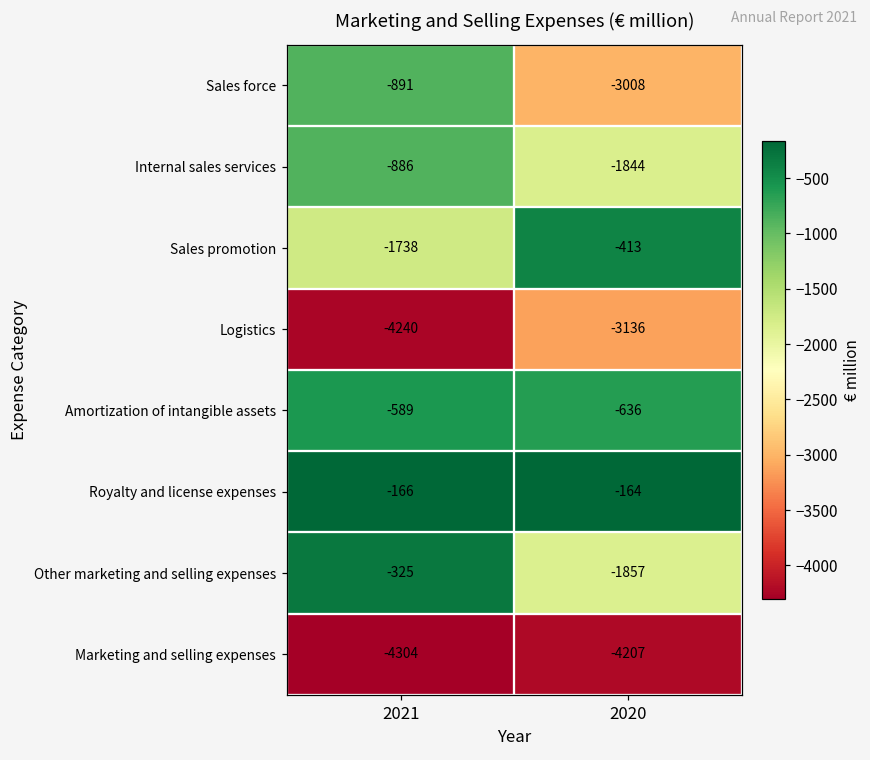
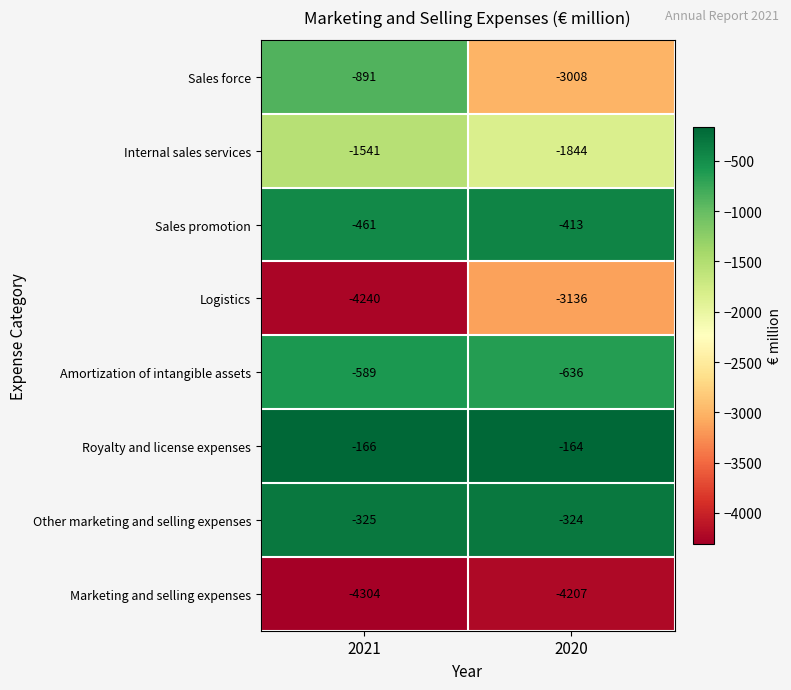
  {
    "Sales force": {
      "2021": -891,
      "2020": -3008
    },
    "Internal sales services": {
-     "2021": -886,
+     "2021": -1541,
      "2020": -1844
    },
    "Sales promotion": {
-     "2021": -1738,
+     "2021": -461,
      "2020": -413
    },
    "Logistics": {
      "2021": -4240,
      "2020": -3136
    },
    "Amortization of intangible assets": {
      "2021": -589,
      "2020": -636
    },
    "Royalty and license expenses": {
      "2021": -166,
      "2020": -164
    },
    "Other marketing and selling expenses": {
      "2021": -325,
-     "2020": -1857
+     "2020": -324
    },
    "Marketing and selling expenses": {
      "2021": -4304,
      "2020": -4207
    }
  }
